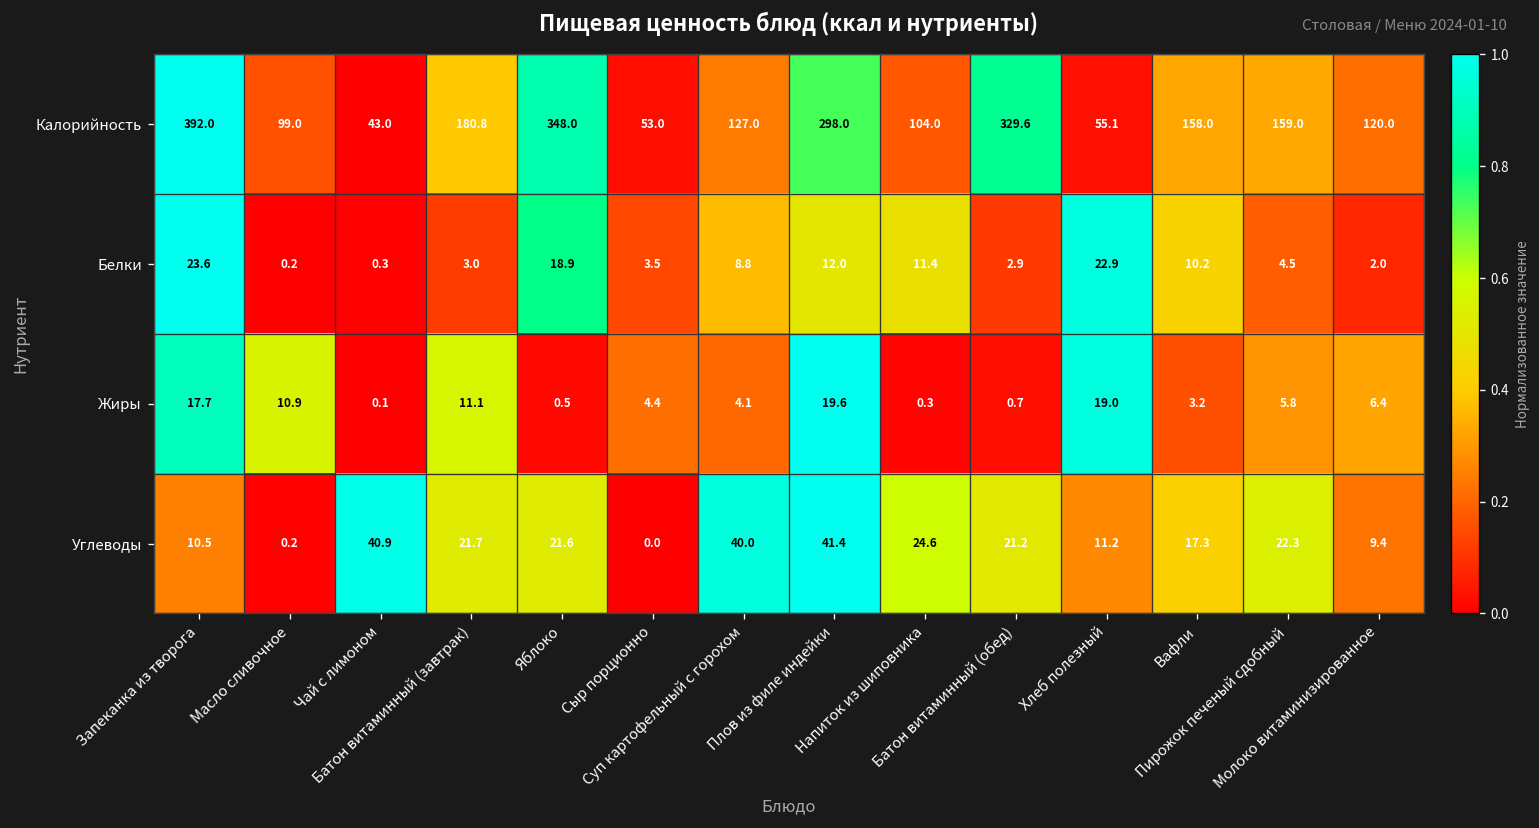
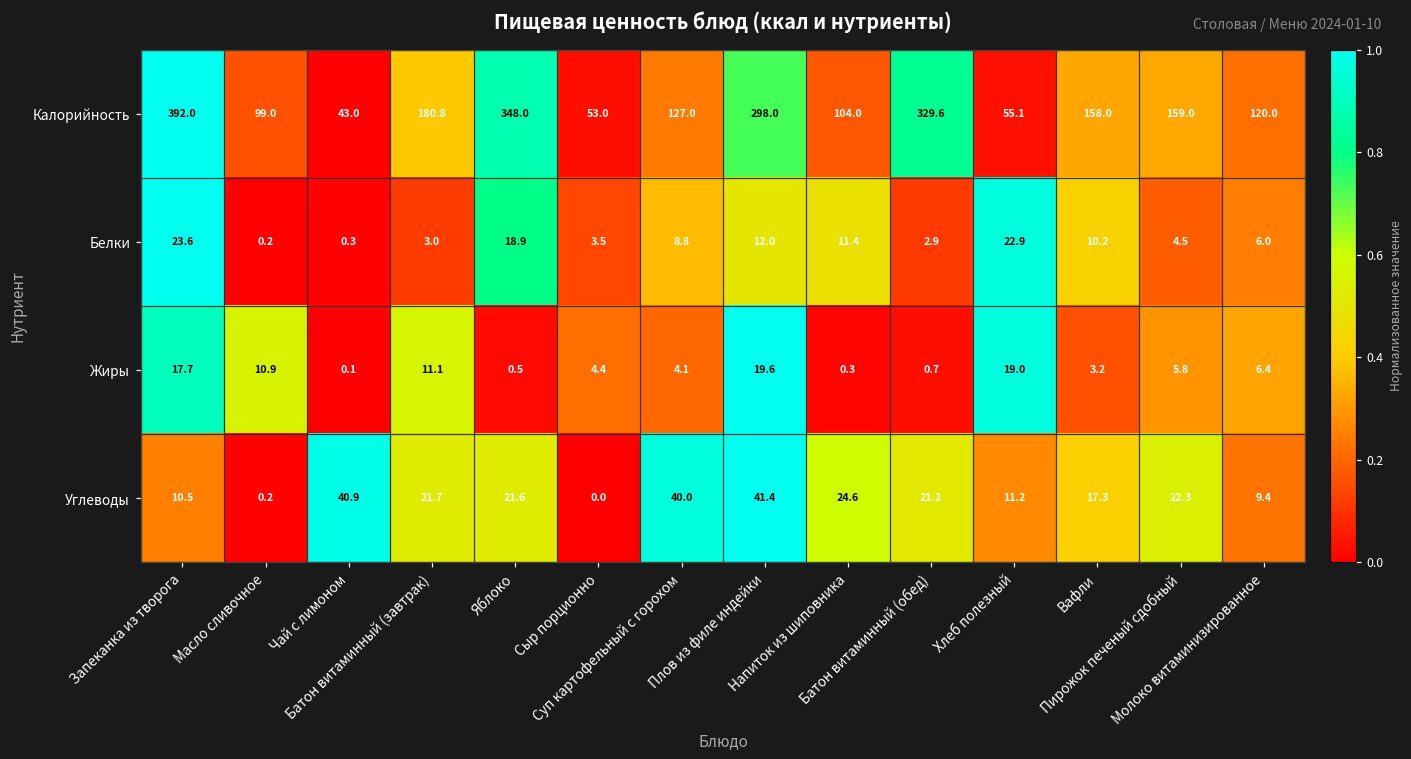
  {
    "Калорийность": {
      "Запеканка из творога": 392.0,
      "Масло сливочное": 99.0,
      "Чай с лимоном": 43.0,
      "Батон витаминный (завтрак)": 180.8,
      "Яблоко": 348.0,
      "Сыр порционно": 53.0,
      "Суп картофельный с горохом": 127.0,
      "Плов из филе индейки": 298.0,
      "Напиток из шиповника": 104.0,
      "Батон витаминный (обед)": 329.6,
      "Хлеб полезный": 55.1,
      "Вафли": 158.0,
      "Пирожок печеный сдобный": 159.0,
      "Молоко витаминизированное": 120.0
    },
    "Белки": {
      "Запеканка из творога": 23.6,
      "Масло сливочное": 0.2,
      "Чай с лимоном": 0.3,
      "Батон витаминный (завтрак)": 3.0,
      "Яблоко": 18.9,
      "Сыр порционно": 3.5,
      "Суп картофельный с горохом": 8.8,
      "Плов из филе индейки": 12.0,
      "Напиток из шиповника": 11.4,
      "Батон витаминный (обед)": 2.9,
      "Хлеб полезный": 22.9,
      "Вафли": 10.2,
      "Пирожок печеный сдобный": 4.5,
-     "Молоко витаминизированное": 2.0
+     "Молоко витаминизированное": 6.0
    },
    "Жиры": {
      "Запеканка из творога": 17.7,
      "Масло сливочное": 10.9,
      "Чай с лимоном": 0.1,
      "Батон витаминный (завтрак)": 11.1,
      "Яблоко": 0.5,
      "Сыр порционно": 4.4,
      "Суп картофельный с горохом": 4.1,
      "Плов из филе индейки": 19.6,
      "Напиток из шиповника": 0.3,
      "Батон витаминный (обед)": 0.7,
      "Хлеб полезный": 19.0,
      "Вафли": 3.2,
      "Пирожок печеный сдобный": 5.8,
      "Молоко витаминизированное": 6.4
    },
    "Углеводы": {
      "Запеканка из творога": 10.5,
      "Масло сливочное": 0.2,
      "Чай с лимоном": 40.9,
      "Батон витаминный (завтрак)": 21.7,
      "Яблоко": 21.6,
      "Сыр порционно": 0.0,
      "Суп картофельный с горохом": 40.0,
      "Плов из филе индейки": 41.4,
      "Напиток из шиповника": 24.6,
      "Батон витаминный (обед)": 21.2,
      "Хлеб полезный": 11.2,
      "Вафли": 17.3,
      "Пирожок печеный сдобный": 22.3,
      "Молоко витаминизированное": 9.4
    }
  }
